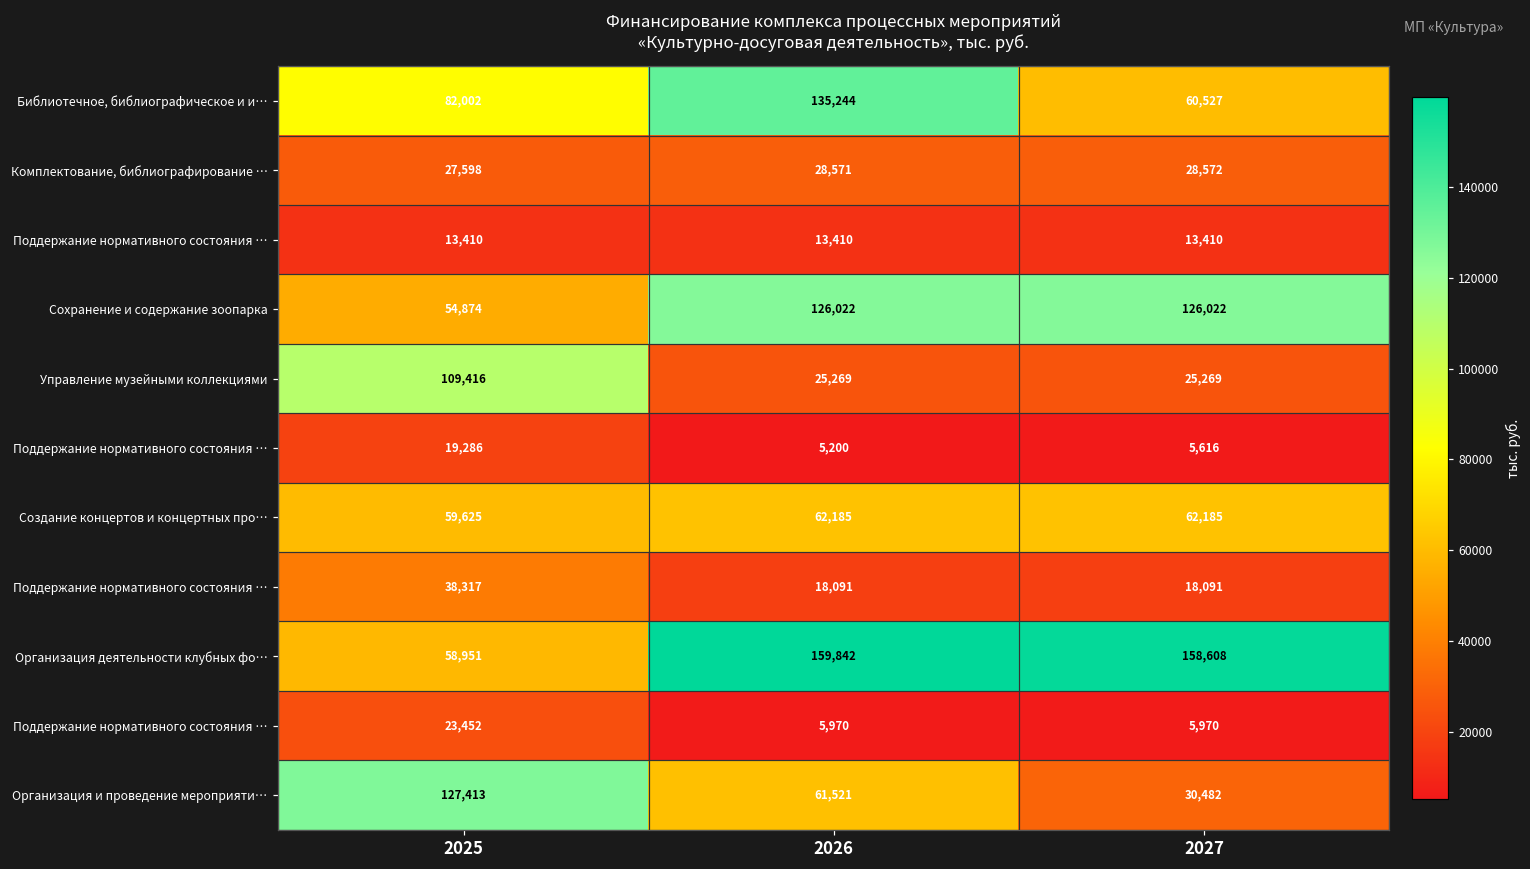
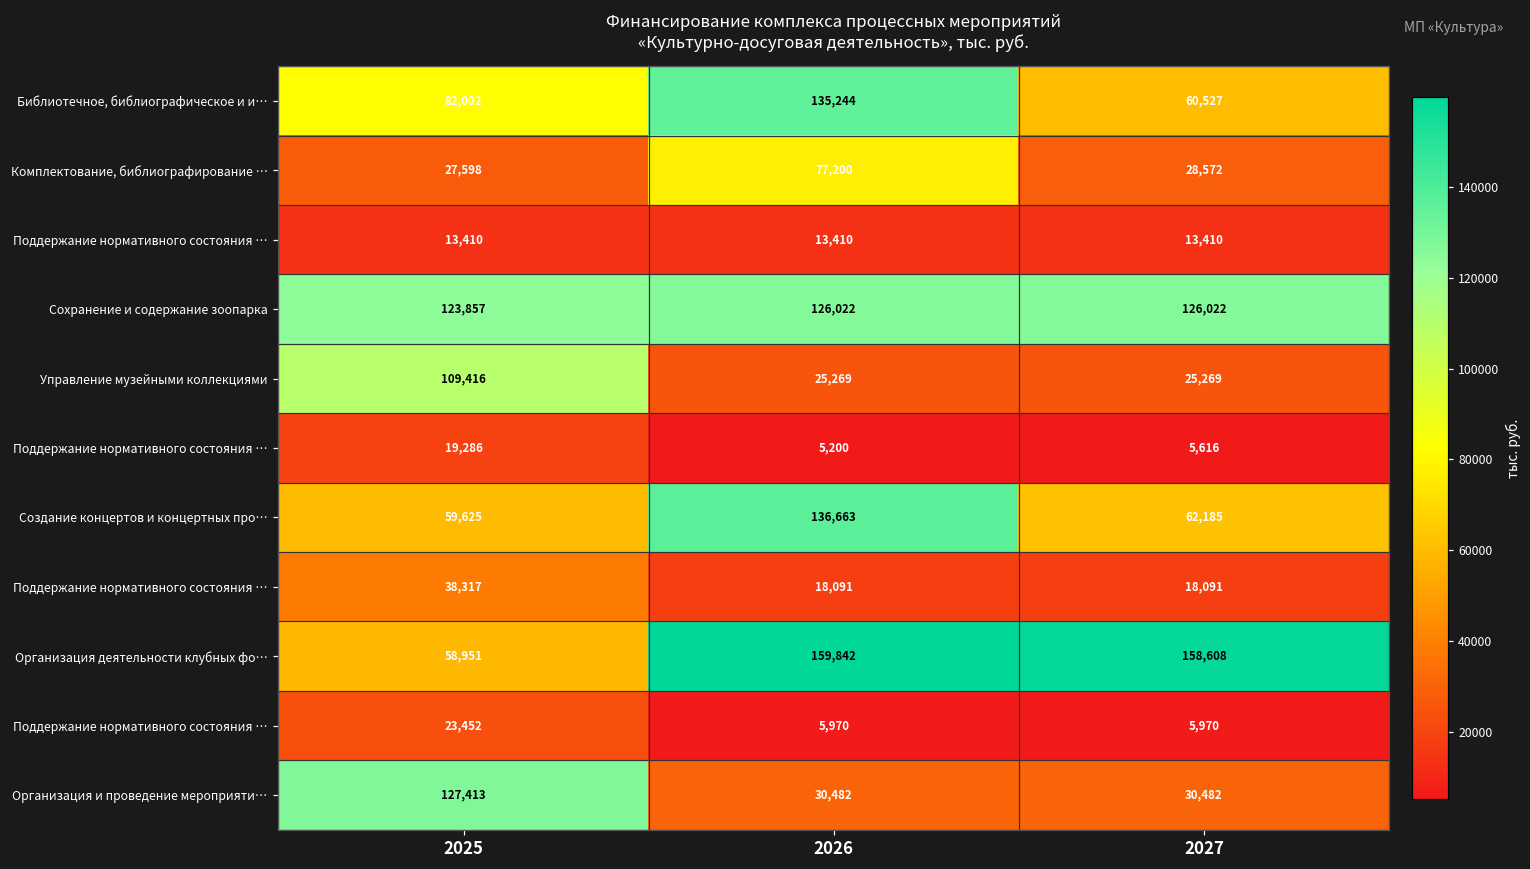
  {
    "Библиотечное, библиографическое и и…": {
      "2025": "82,002",
      "2026": "135,244",
      "2027": "60,527"
    },
    "Комплектование, библиографирование …": {
      "2025": "27,598",
-     "2026": "28,571",
+     "2026": "77,200",
      "2027": "28,572"
    },
    "Сохранение и содержание зоопарка": {
-     "2025": "54,874",
+     "2025": "123,857",
      "2026": "126,022",
      "2027": "126,022"
    },
    "Управление музейными коллекциями": {
      "2025": "109,416",
      "2026": "25,269",
      "2027": "25,269"
    },
    "Создание концертов и концертных про…": {
      "2025": "59,625",
-     "2026": "62,185",
+     "2026": "136,663",
      "2027": "62,185"
    },
    "Организация деятельности клубных фо…": {
      "2025": "58,951",
      "2026": "159,842",
      "2027": "158,608"
    },
    "Организация и проведение мероприяти…": {
      "2025": "127,413",
-     "2026": "61,521",
+     "2026": "30,482",
      "2027": "30,482"
    }
  }
